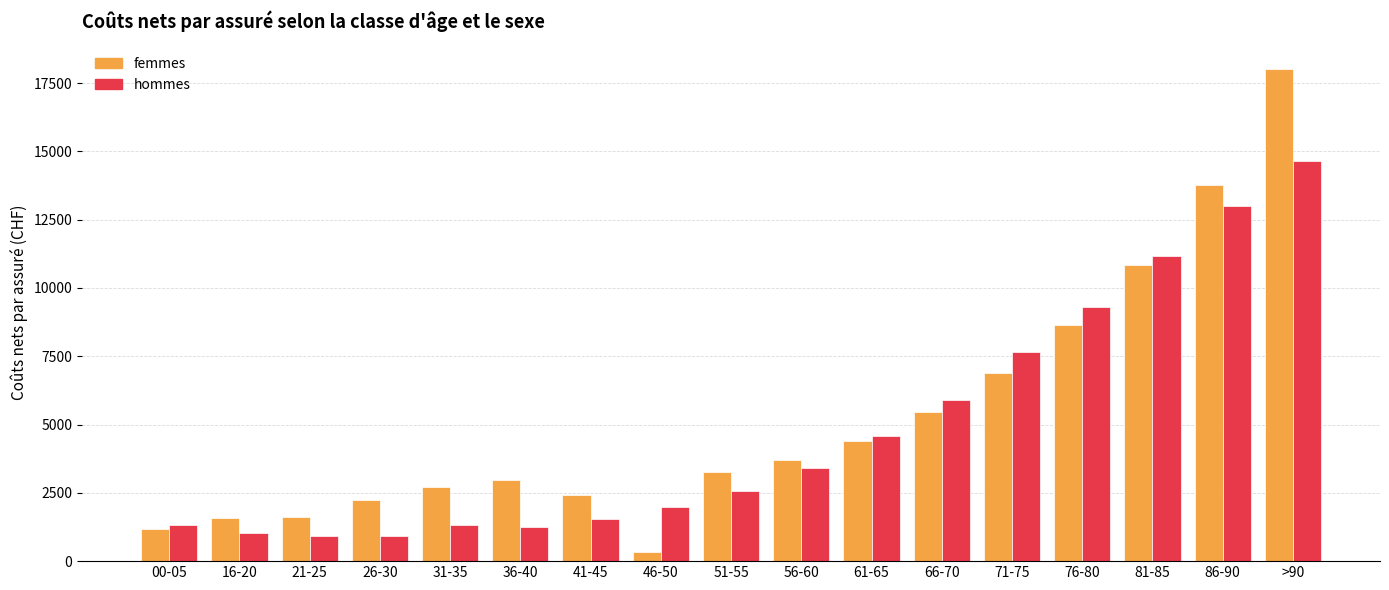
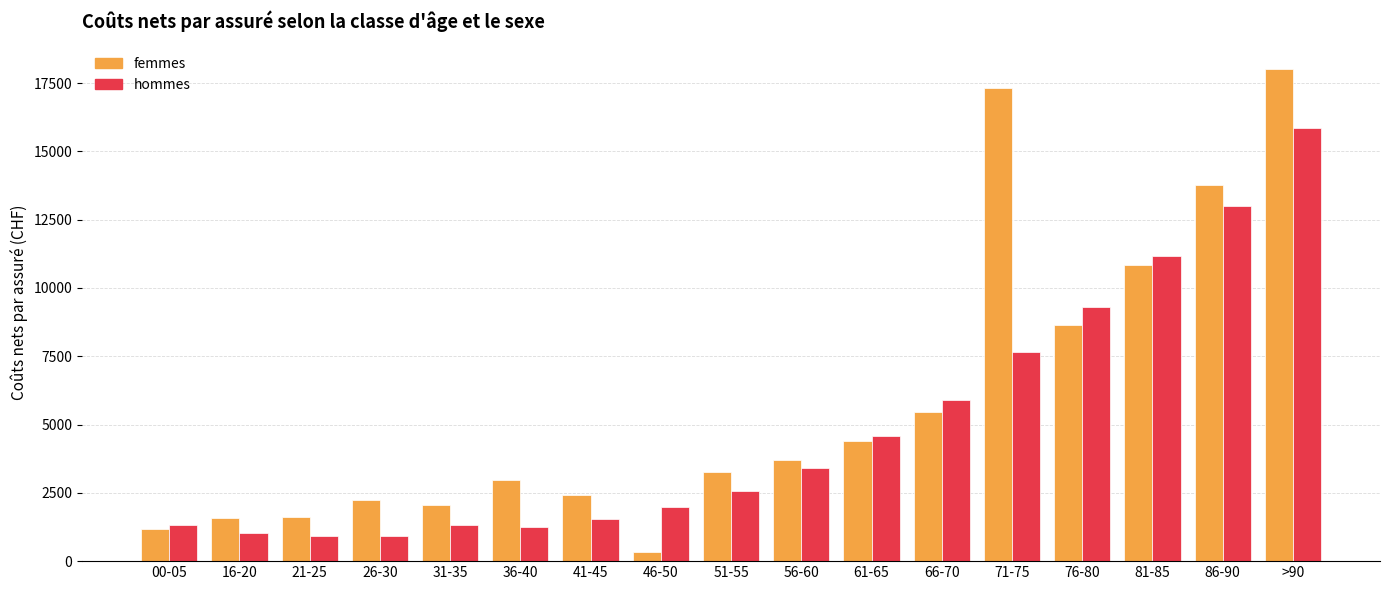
  {
    "femmes": {
      "00-05": 1200,
      "16-20": 1600,
      "21-25": 1600,
      "26-30": 2200,
-     "31-35": 2700,
+     "31-35": 2000,
      "36-40": 3000,
      "41-45": 2400,
      "46-50": 300,
      "51-55": 3300,
      "56-60": 3700,
      "61-65": 4400,
      "66-70": 5500,
-     "71-75": 6900,
+     "71-75": 17300,
      "76-80": 8600,
      "81-85": 10800,
      "86-90": 13800,
      ">90": 18000
    },
    "hommes": {
      "00-05": 1300,
      "16-20": 1000,
      "21-25": 900,
      "26-30": 900,
      "31-35": 1300,
      "36-40": 1300,
      "41-45": 1500,
      "46-50": 2000,
      "51-55": 2600,
      "56-60": 3400,
      "61-65": 4600,
      "66-70": 5900,
      "71-75": 7600,
      "76-80": 9300,
      "81-85": 11200,
      "86-90": 13000,
-     ">90": 14600
+     ">90": 15900
    }
  }
